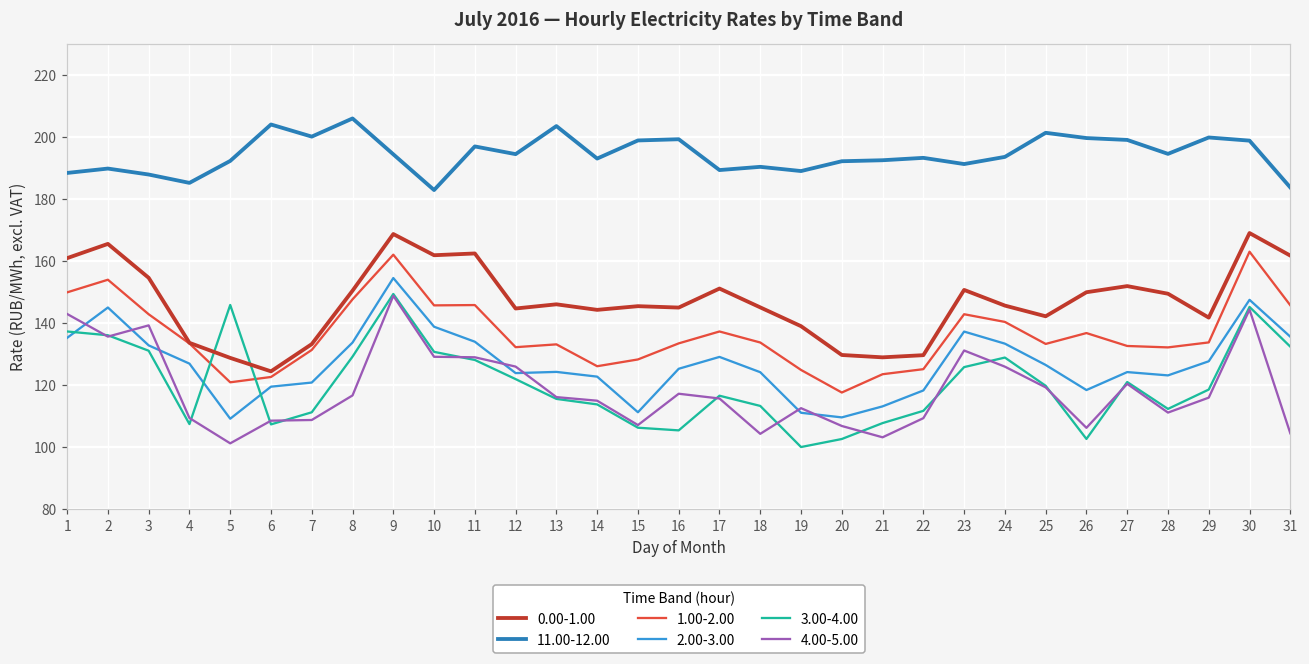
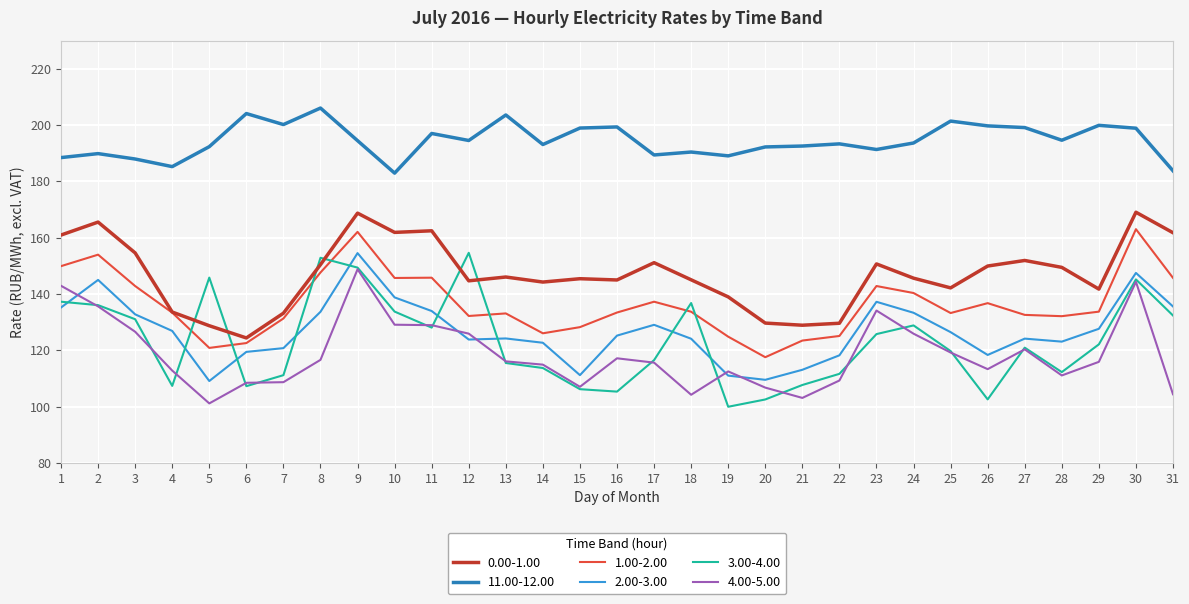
  {
    "3.00-4.00": {
      "1": 137,
      "3": 131,
      "4": 107,
      "5": 146,
      "6": 107,
      "7": 111,
-     "8": 129,
-     "10": 131,
-     "12": 122,
+     "8": 153,
+     "10": 134,
+     "12": 155,
      "14": 114,
      "16": 105,
-     "18": 113,
+     "18": 137,
      "19": 100,
      "20": 103,
      "21": 108,
      "22": 112,
      "23": 126,
      "24": 129,
      "26": 103,
      "28": 112,
-     "29": 119,
+     "29": 122,
      "31": 132
    },
    "4.00-5.00": {
      "1": 143,
-     "3": 139,
-     "4": 109,
+     "3": 127,
+     "4": 113,
      "5": 101,
      "6": 108,
      "7": 109,
      "8": 117,
      "10": 129,
      "12": 126,
      "14": 115,
      "16": 117,
      "18": 104,
      "19": 112,
      "20": 107,
      "21": 103,
      "22": 109,
-     "23": 131,
+     "23": 134,
      "24": 126,
-     "26": 106,
+     "26": 113,
      "28": 111,
      "29": 116,
      "31": 104
    }
  }
